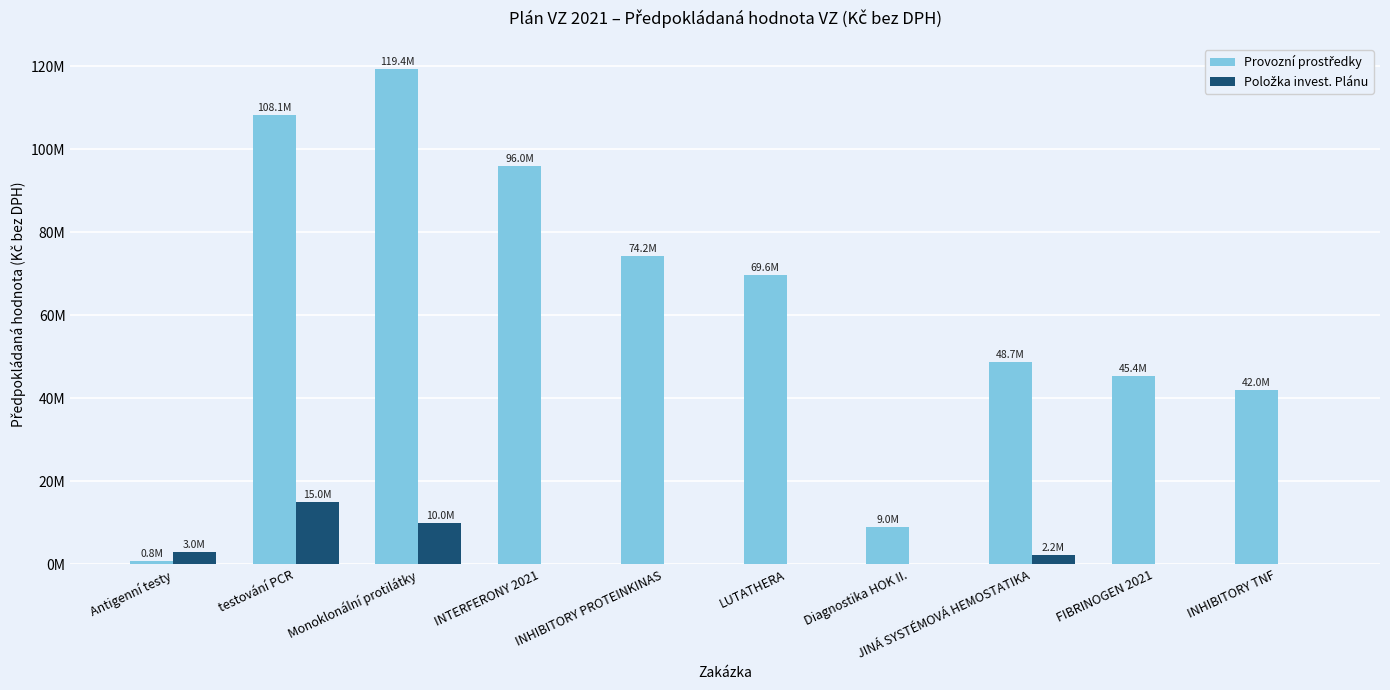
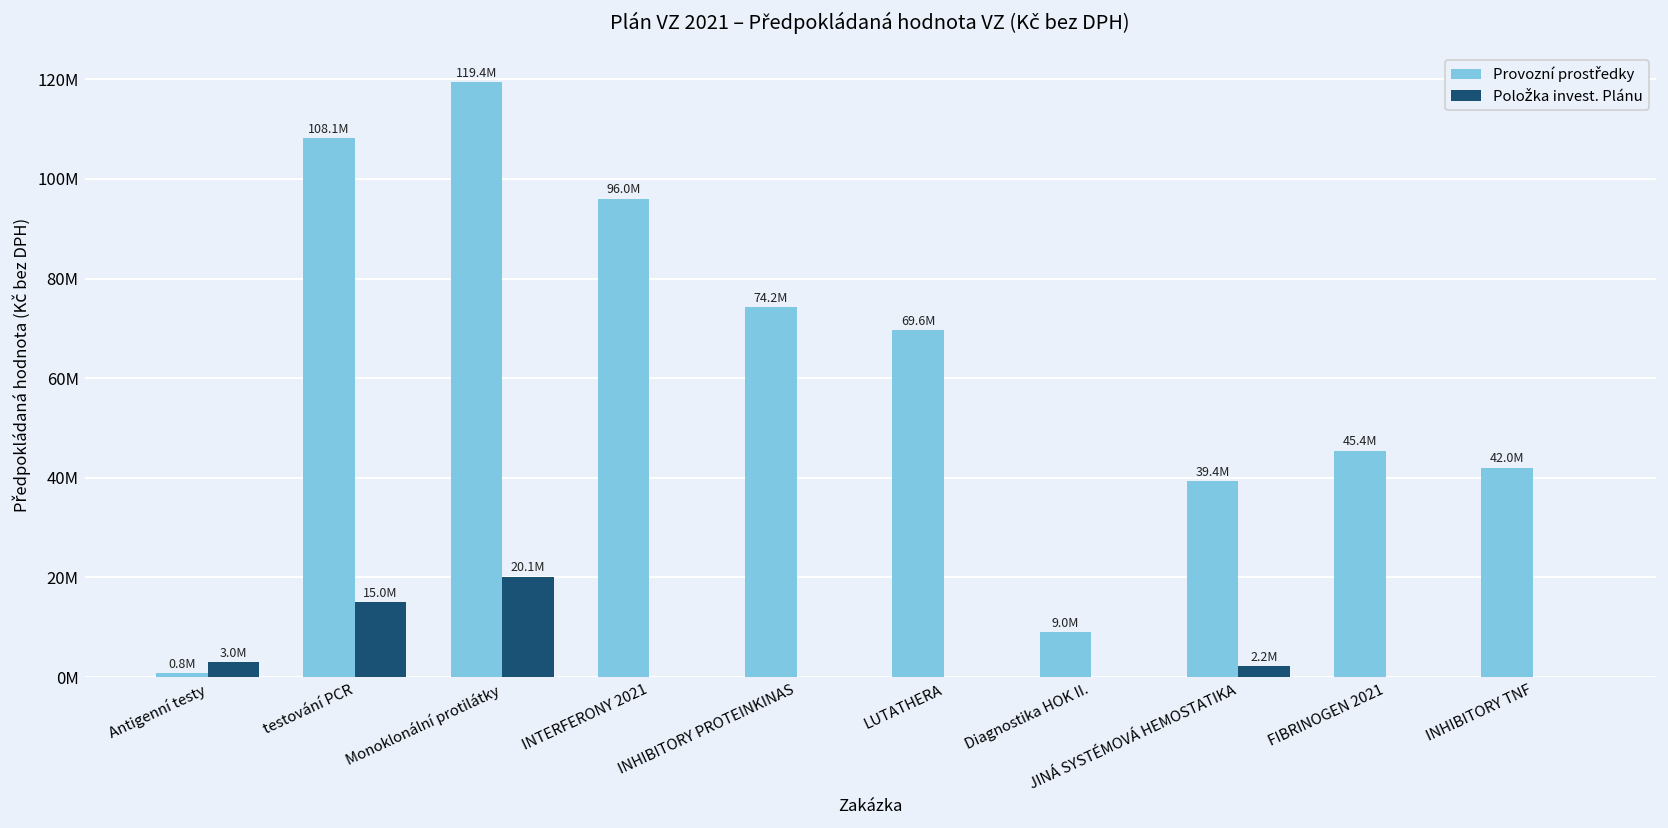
  {
    "Provozní prostředky": {
      "Antigenní testy": "0.8M",
      "testování PCR": "108.1M",
      "Monoklonální protilátky": "119.4M",
      "INTERFERONY 2021": "96.0M",
      "INHIBITORY PROTEINKINAS": "74.2M",
      "LUTATHERA": "69.6M",
      "Diagnostika HOK II.": "9.0M",
-     "JINÁ SYSTÉMOVÁ HEMOSTATIKA": "48.7M",
+     "JINÁ SYSTÉMOVÁ HEMOSTATIKA": "39.4M",
      "FIBRINOGEN 2021": "45.4M",
      "INHIBITORY TNF": "42.0M"
    },
    "Položka invest. Plánu": {
      "Antigenní testy": "3.0M",
      "testování PCR": "15.0M",
-     "Monoklonální protilátky": "10.0M",
+     "Monoklonální protilátky": "20.1M",
      "JINÁ SYSTÉMOVÁ HEMOSTATIKA": "2.2M"
    }
  }
